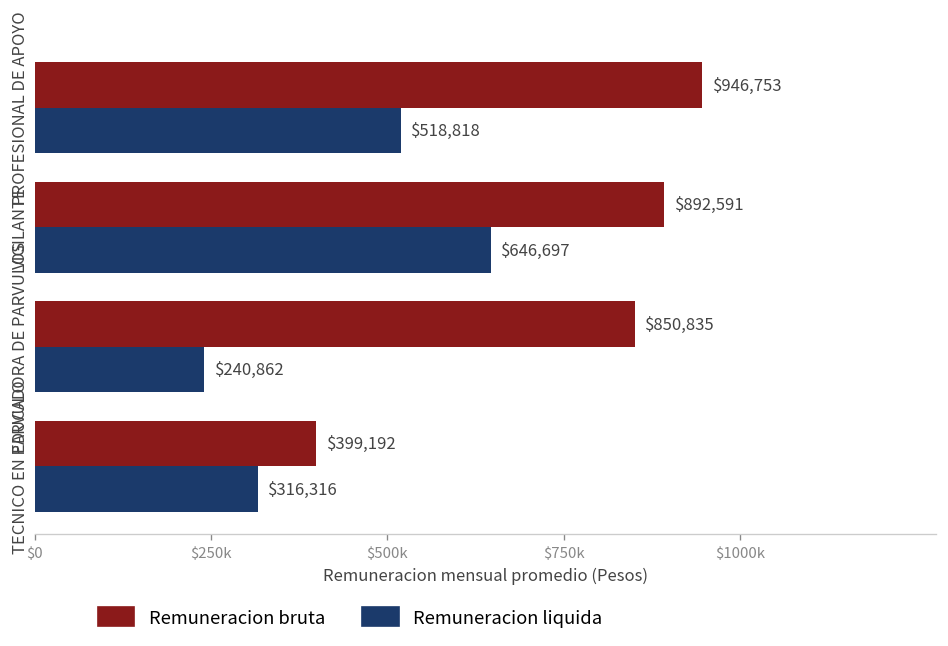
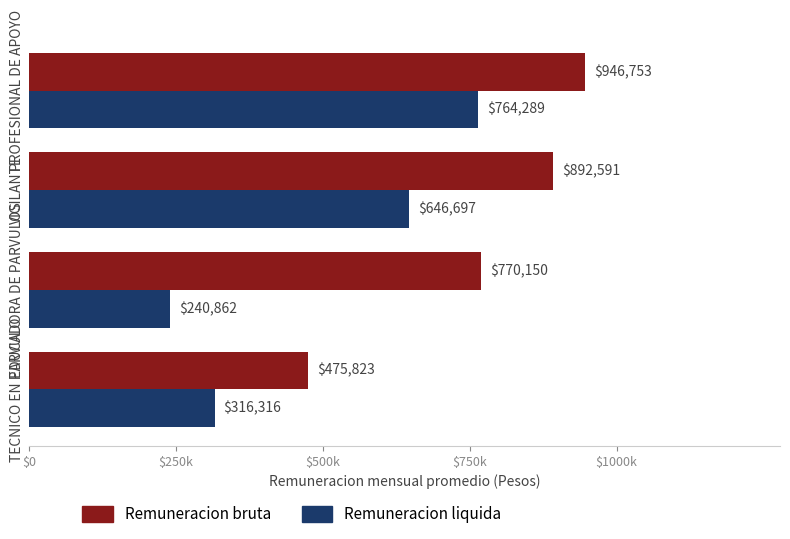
  {
    "Remuneracion bruta": {
      "PROFESIONAL DE APOYO": "$946,753",
      "VIGILANTE": "$892,591",
-     "EDUCADORA DE PARVULOS": "$850,835",
-     "TECNICO EN PARVULO": "$399,192"
+     "EDUCADORA DE PARVULOS": "$770,150",
+     "TECNICO EN PARVULO": "$475,823"
    },
    "Remuneracion liquida": {
-     "PROFESIONAL DE APOYO": "$518,818",
+     "PROFESIONAL DE APOYO": "$764,289",
      "VIGILANTE": "$646,697",
      "EDUCADORA DE PARVULOS": "$240,862",
      "TECNICO EN PARVULO": "$316,316"
    }
  }
